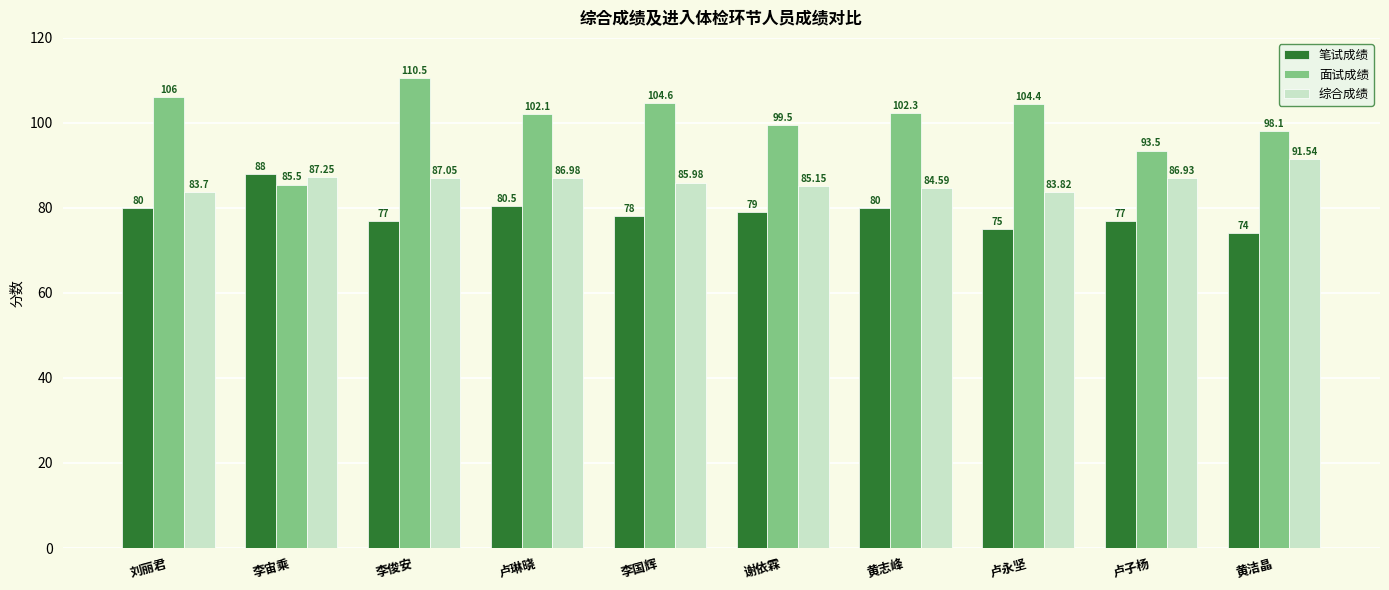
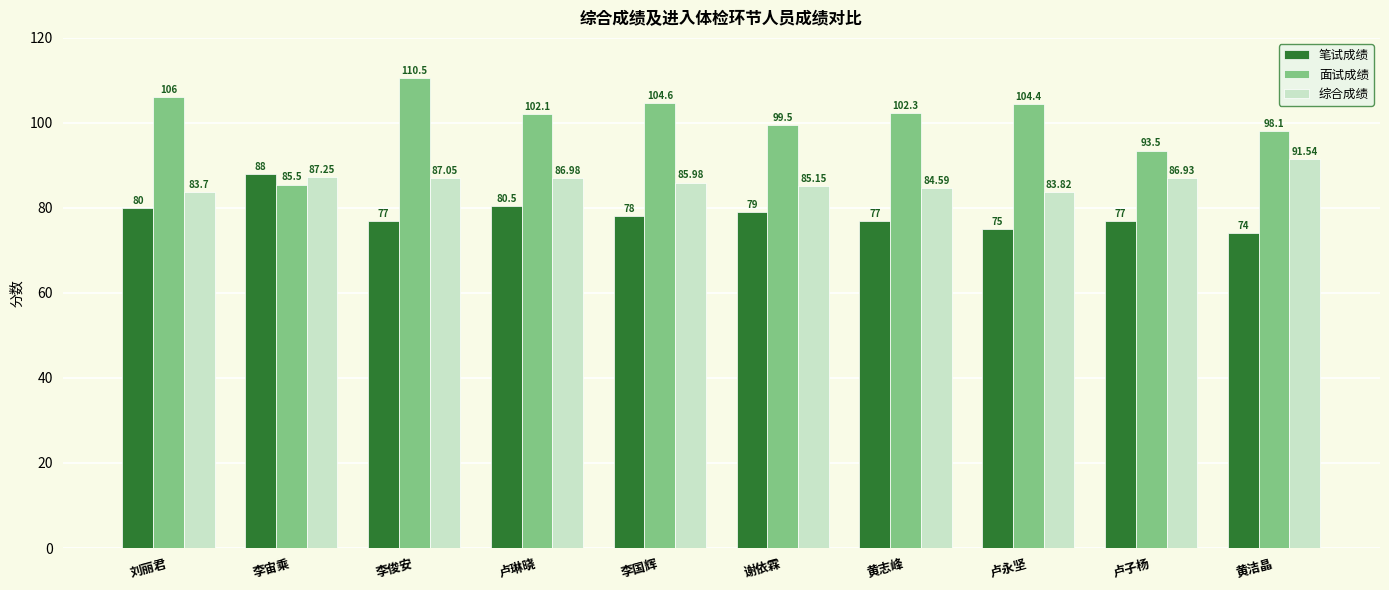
  {
    "笔试成绩": {
      "刘丽君": 80,
      "李宙乘": 88,
      "李俊安": 77,
      "卢琳晓": 80.5,
      "李国辉": 78,
      "谢依霖": 79,
-     "黄志峰": 80,
+     "黄志峰": 77,
      "卢永坚": 75,
      "卢子杨": 77,
      "黄洁晶": 74
    },
    "面试成绩": {
      "刘丽君": 106,
      "李宙乘": 85.5,
      "李俊安": 110.5,
      "卢琳晓": 102.1,
      "李国辉": 104.6,
      "谢依霖": 99.5,
      "黄志峰": 102.3,
      "卢永坚": 104.4,
      "卢子杨": 93.5,
      "黄洁晶": 98.1
    },
    "综合成绩": {
      "刘丽君": 83.7,
      "李宙乘": 87.25,
      "李俊安": 87.05,
      "卢琳晓": 86.98,
      "李国辉": 85.98,
      "谢依霖": 85.15,
      "黄志峰": 84.59,
      "卢永坚": 83.82,
      "卢子杨": 86.93,
      "黄洁晶": 91.54
    }
  }
